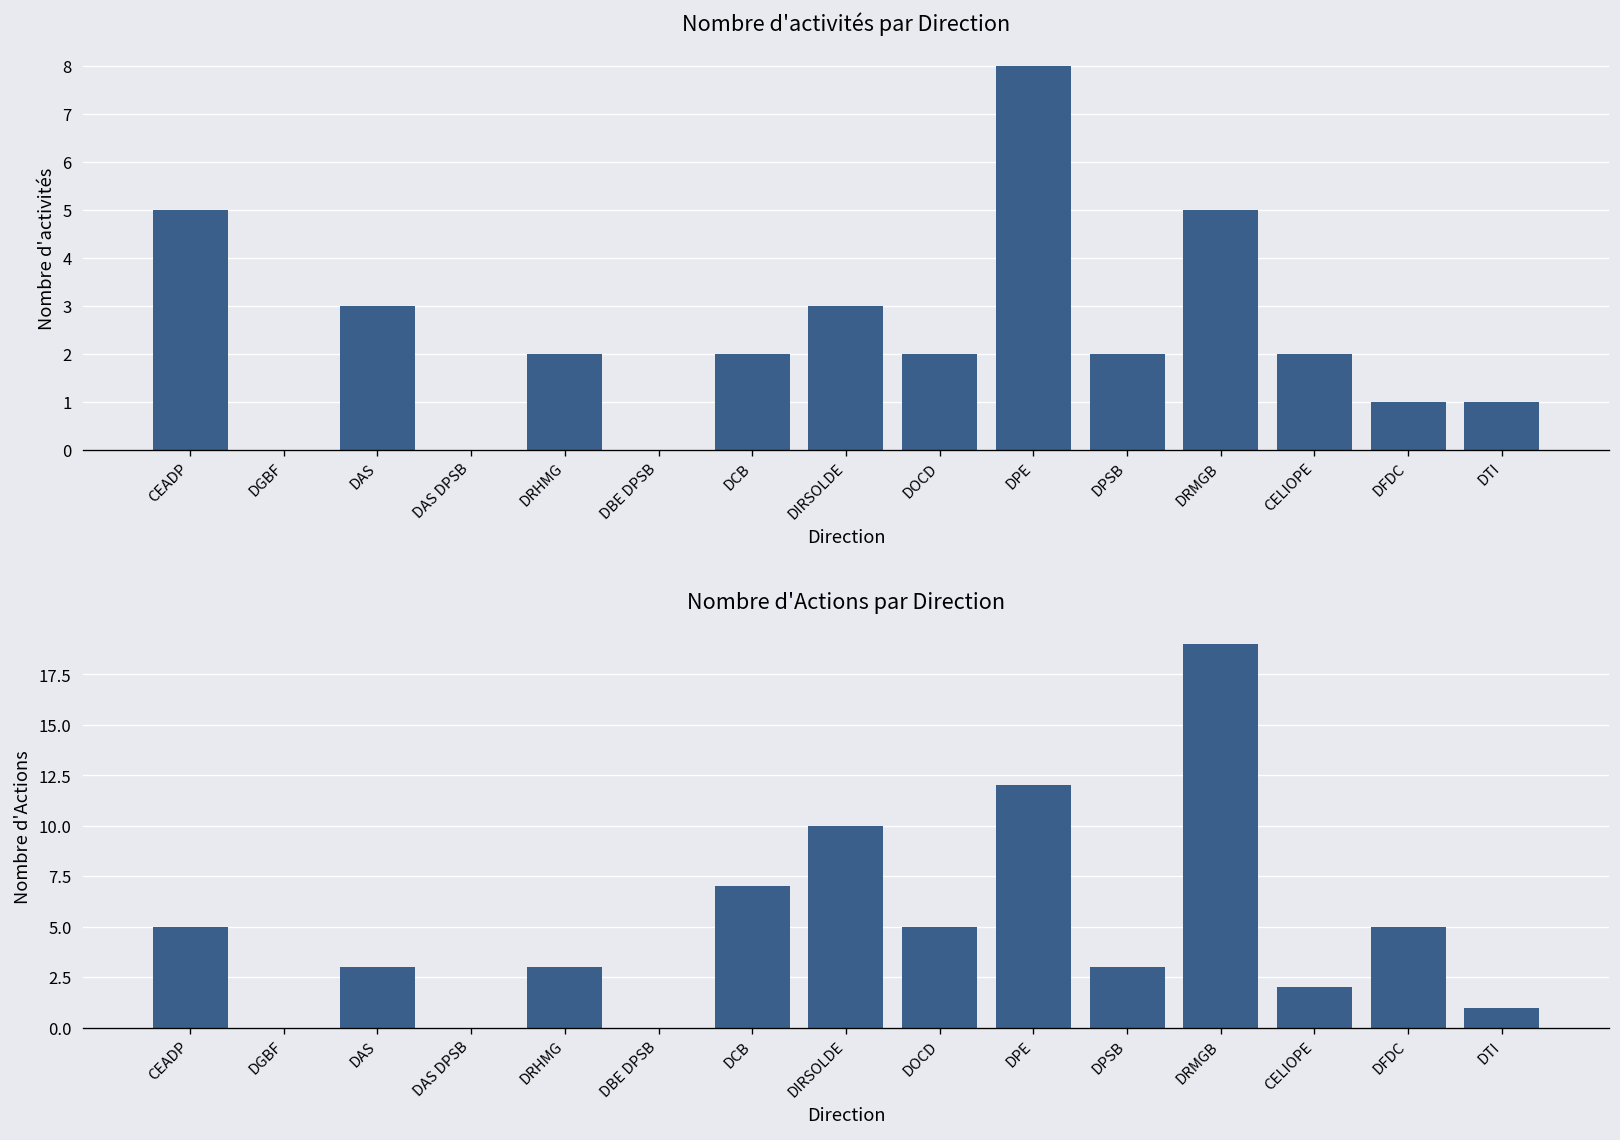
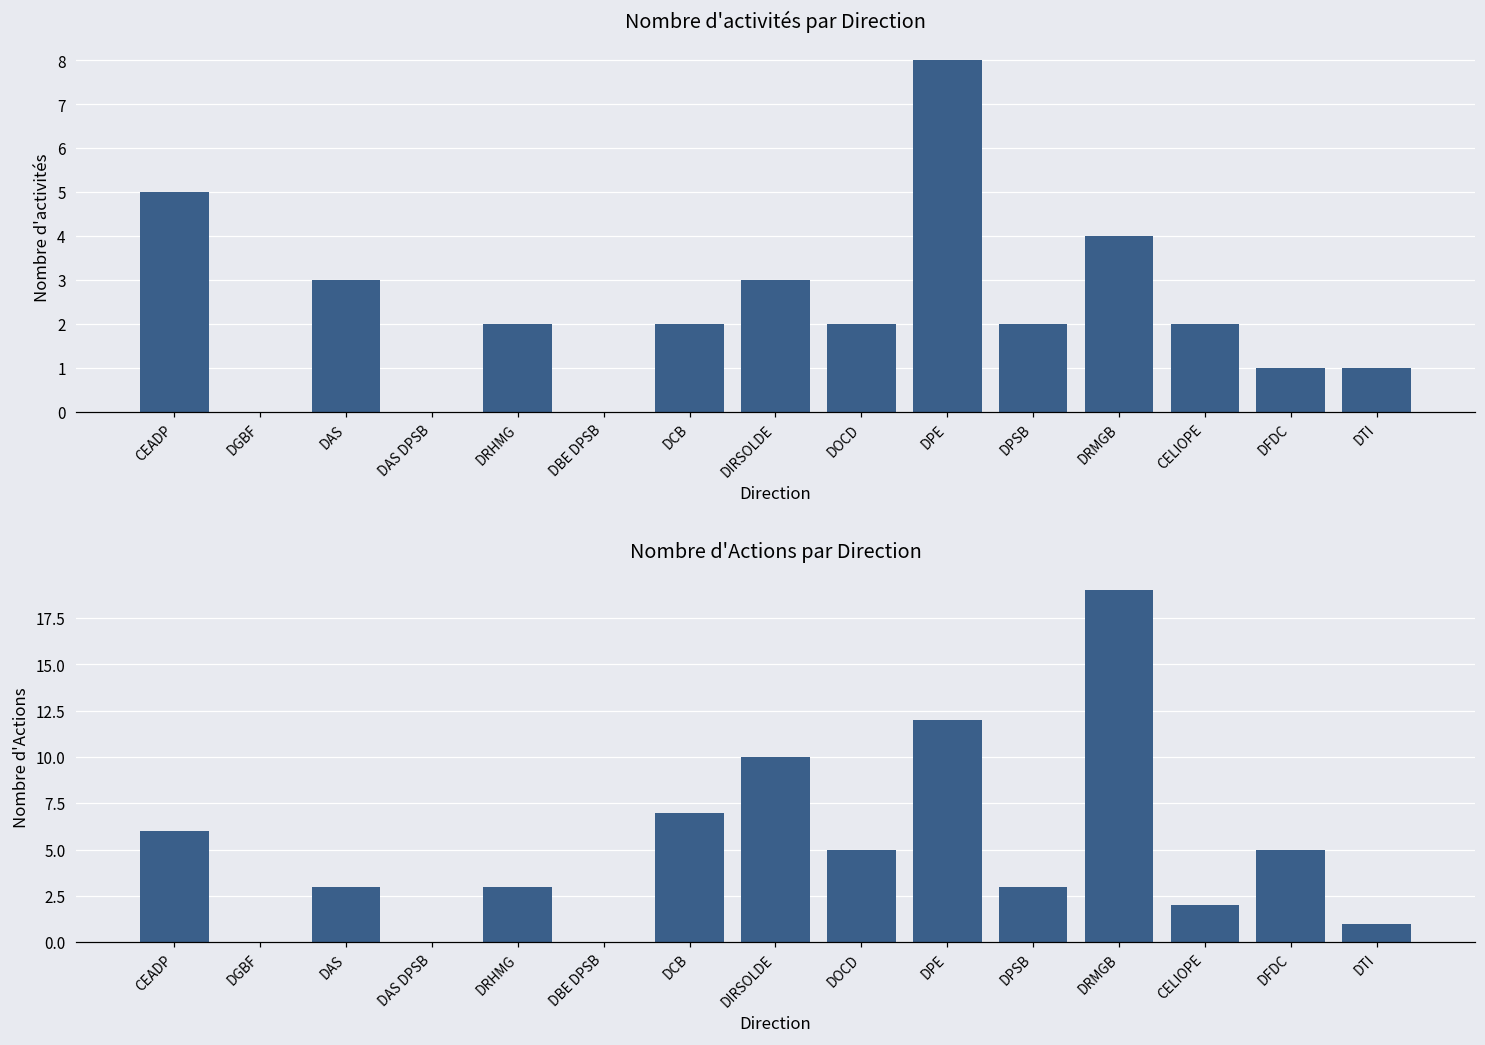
  {
    "Nombre d'activités par Direction": {
      "CEADP": 5,
      "DGBF": 0,
      "DAS": 3,
      "DAS DPSB": 0,
      "DRHMG": 2,
      "DBE DPSB": 0,
      "DCB": 2,
      "DIRSOLDE": 3,
      "DOCD": 2,
      "DPE": 8,
      "DPSB": 2,
-     "DRMGB": 5,
+     "DRMGB": 4,
      "CELIOPE": 2,
      "DFDC": 1,
      "DTI": 1
    },
    "Nombre d'Actions par Direction": {
-     "CEADP": 5,
+     "CEADP": 6,
      "DGBF": 0,
      "DAS": 3,
      "DAS DPSB": 0,
      "DRHMG": 3,
      "DBE DPSB": 0,
      "DCB": 7,
      "DIRSOLDE": 10,
      "DOCD": 5,
      "DPE": 12,
      "DPSB": 3,
      "DRMGB": 19,
      "CELIOPE": 2,
      "DFDC": 5,
      "DTI": 1
    }
  }
